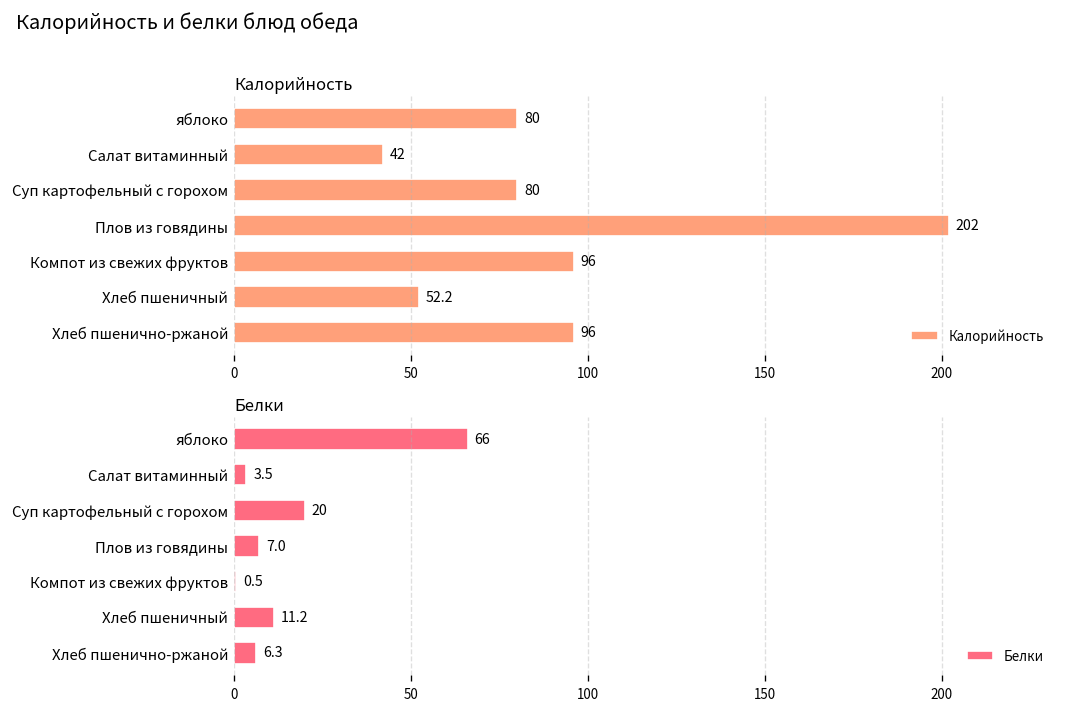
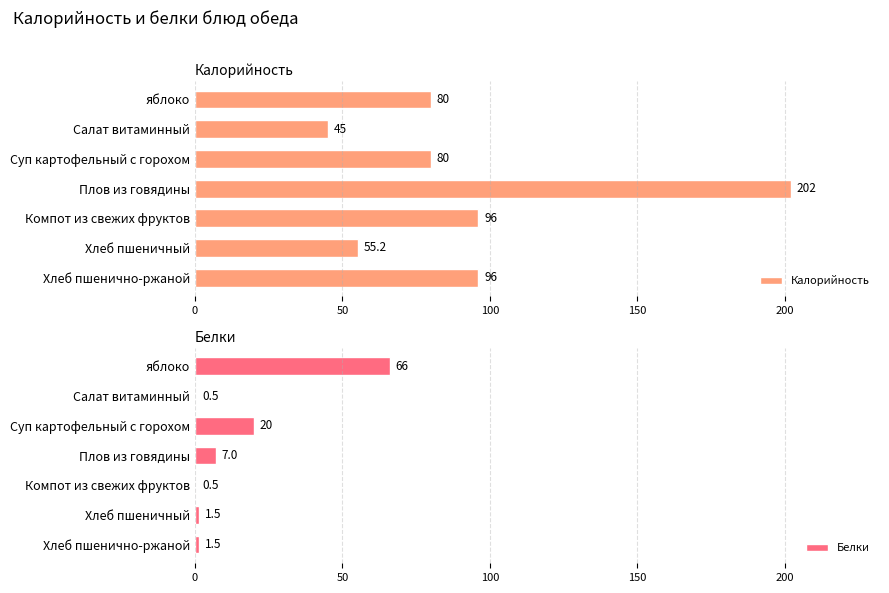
  {
    "Калорийность": {
      "яблоко": 80,
-     "Салат витаминный": 42,
+     "Салат витаминный": 45,
      "Суп картофельный с горохом": 80,
      "Плов из говядины": 202,
      "Компот из свежих фруктов": 96,
-     "Хлеб пшеничный": 52.2,
+     "Хлеб пшеничный": 55.2,
      "Хлеб пшенично-ржаной": 96
    },
    "Белки": {
      "яблоко": 66,
-     "Салат витаминный": 3.5,
+     "Салат витаминный": 0.5,
      "Суп картофельный с горохом": 20,
      "Плов из говядины": 7.0,
      "Компот из свежих фруктов": 0.5,
-     "Хлеб пшеничный": 11.2,
-     "Хлеб пшенично-ржаной": 6.3
+     "Хлеб пшеничный": 1.5,
+     "Хлеб пшенично-ржаной": 1.5
    }
  }
